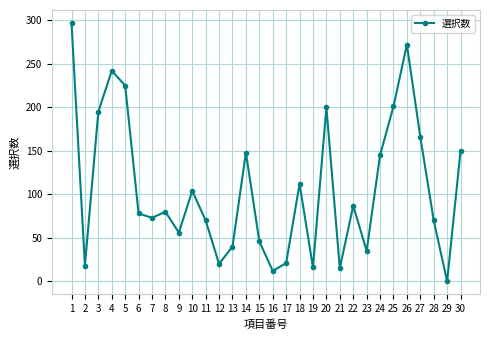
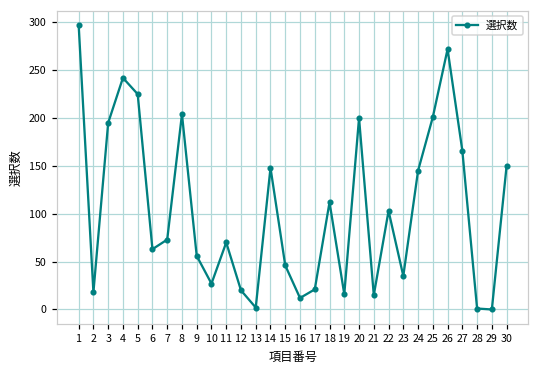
  {
    "1": 300,
    "2": 20,
    "3": 200,
    "4": 240,
    "5": 230,
-   "6": 80,
+   "6": 60,
    "7": 70,
-   "8": 80,
+   "8": 200,
    "9": 60,
-   "10": 100,
+   "10": 30,
    "11": 70,
    "12": 20,
-   "13": 40,
+   "13": 0,
    "14": 150,
    "15": 50,
    "16": 10,
    "17": 20,
    "18": 110,
    "19": 20,
    "20": 200,
    "21": 20,
-   "22": 90,
+   "22": 100,
    "23": 40,
    "24": 150,
    "25": 200,
    "26": 270,
    "27": 170,
-   "28": 70,
+   "28": 0,
    "29": 0,
    "30": 150
  }
